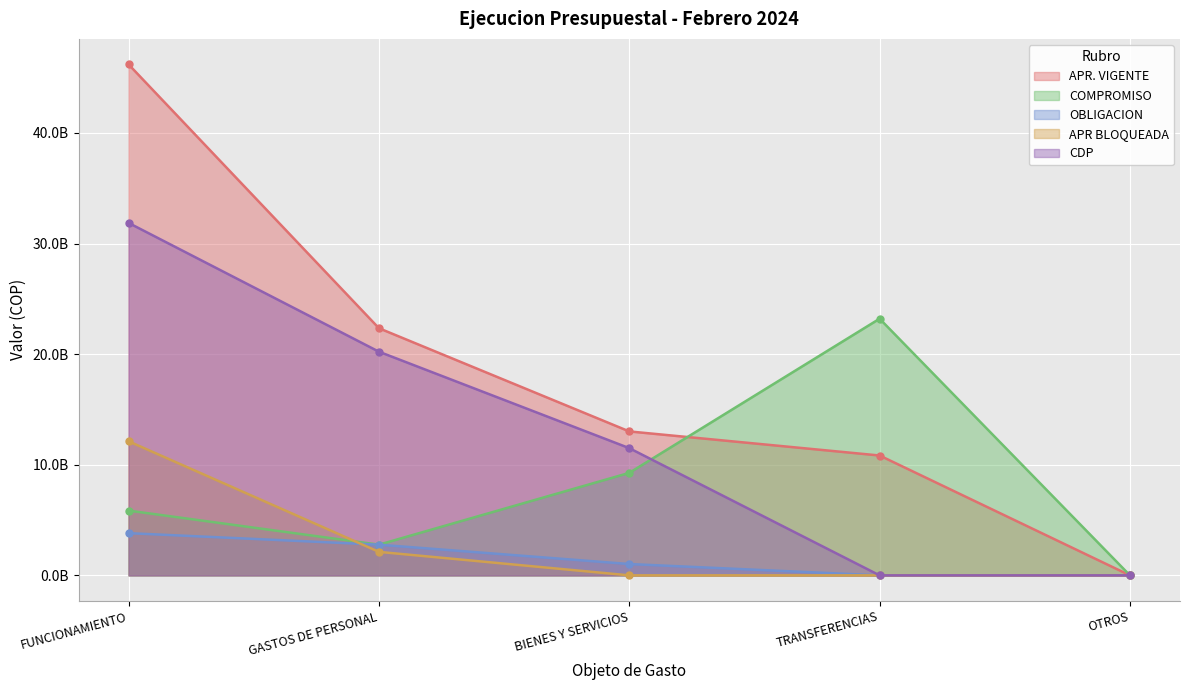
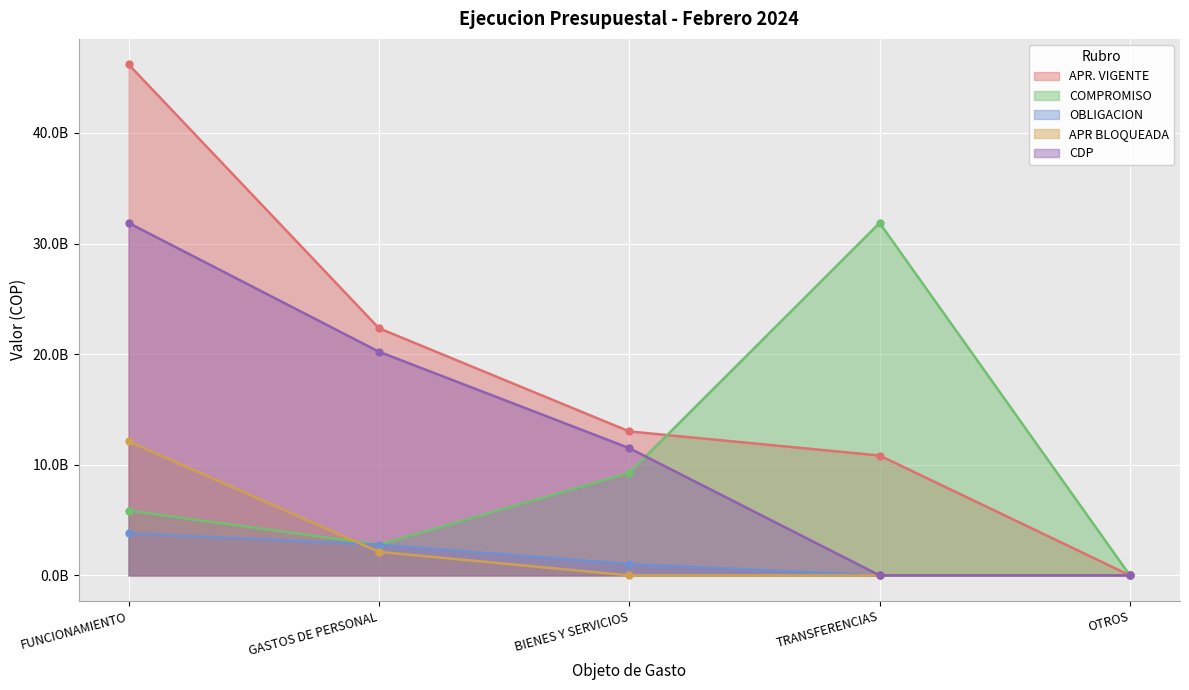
  {
    "COMPROMISO": {
      "FUNCIONAMIENTO": 5900000000,
      "BIENES Y SERVICIOS": 9300000000,
-     "TRANSFERENCIAS": 23200000000
+     "TRANSFERENCIAS": 31900000000
    }
  }
